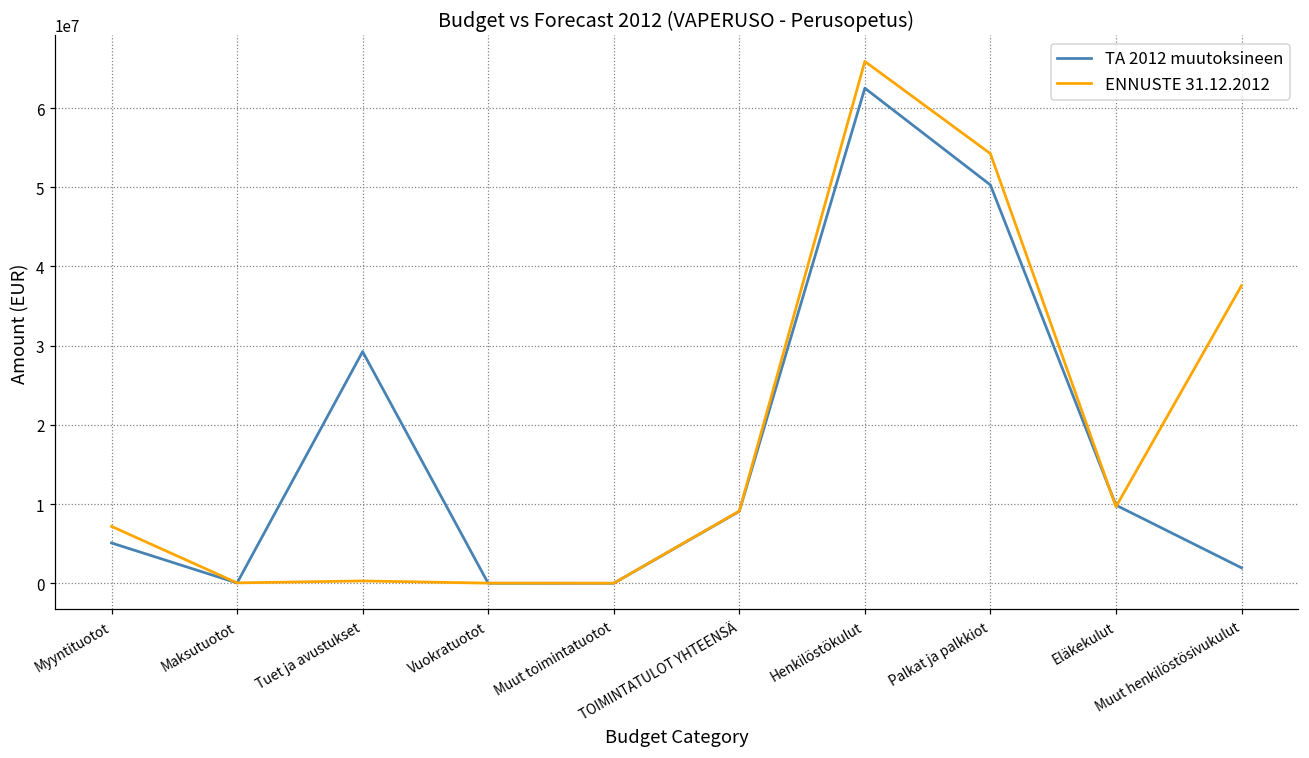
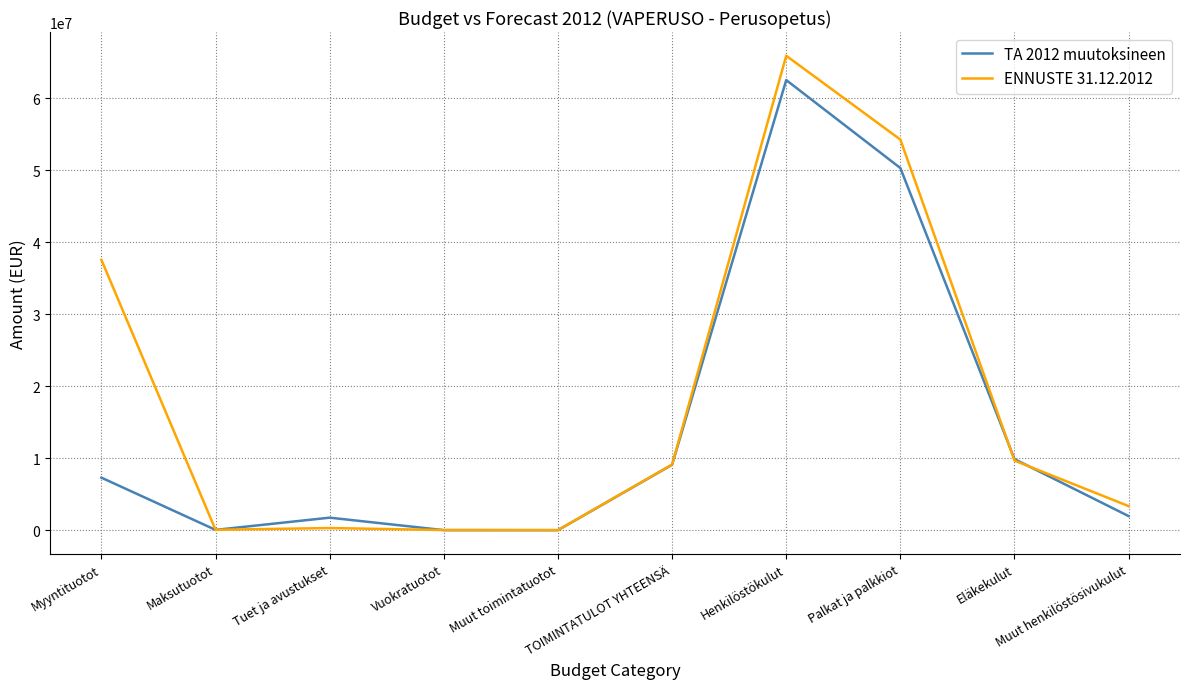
  {
    "TA 2012 muutoksineen": {
-     "Myyntituotot": 5000000,
-     "Tuet ja avustukset": 29000000,
+     "Myyntituotot": 7000000,
+     "Tuet ja avustukset": 2000000,
      "Henkilöstökulut": 63000000,
      "Palkat ja palkkiot": 50000000,
      "Muut henkilöstösivukulut": 2000000
    },
    "ENNUSTE 31.12.2012": {
-     "Myyntituotot": 7000000,
+     "Myyntituotot": 38000000,
      "Tuet ja avustukset": 0,
      "Henkilöstökulut": 66000000,
      "Palkat ja palkkiot": 54000000,
-     "Muut henkilöstösivukulut": 38000000
+     "Muut henkilöstösivukulut": 3000000
    }
  }
